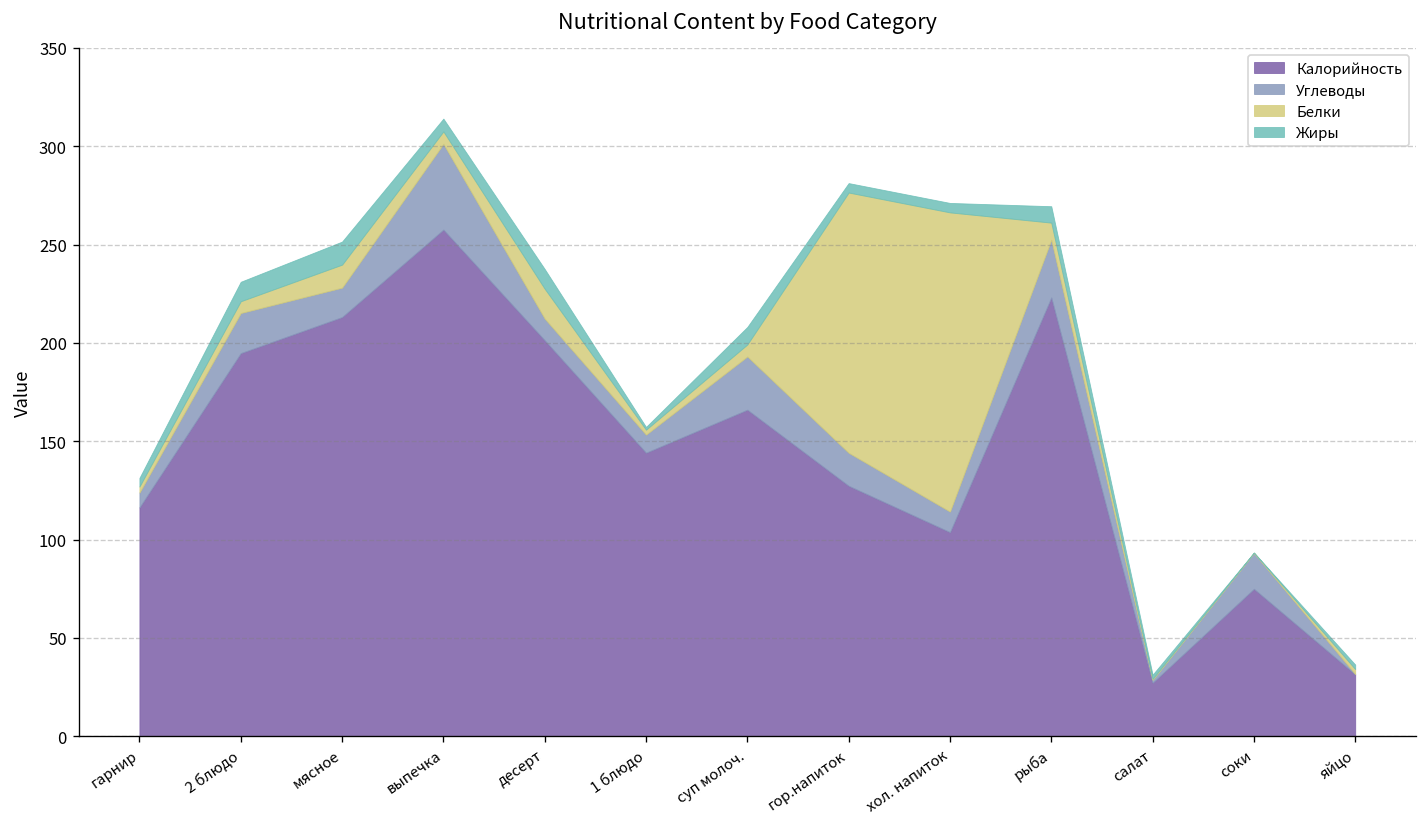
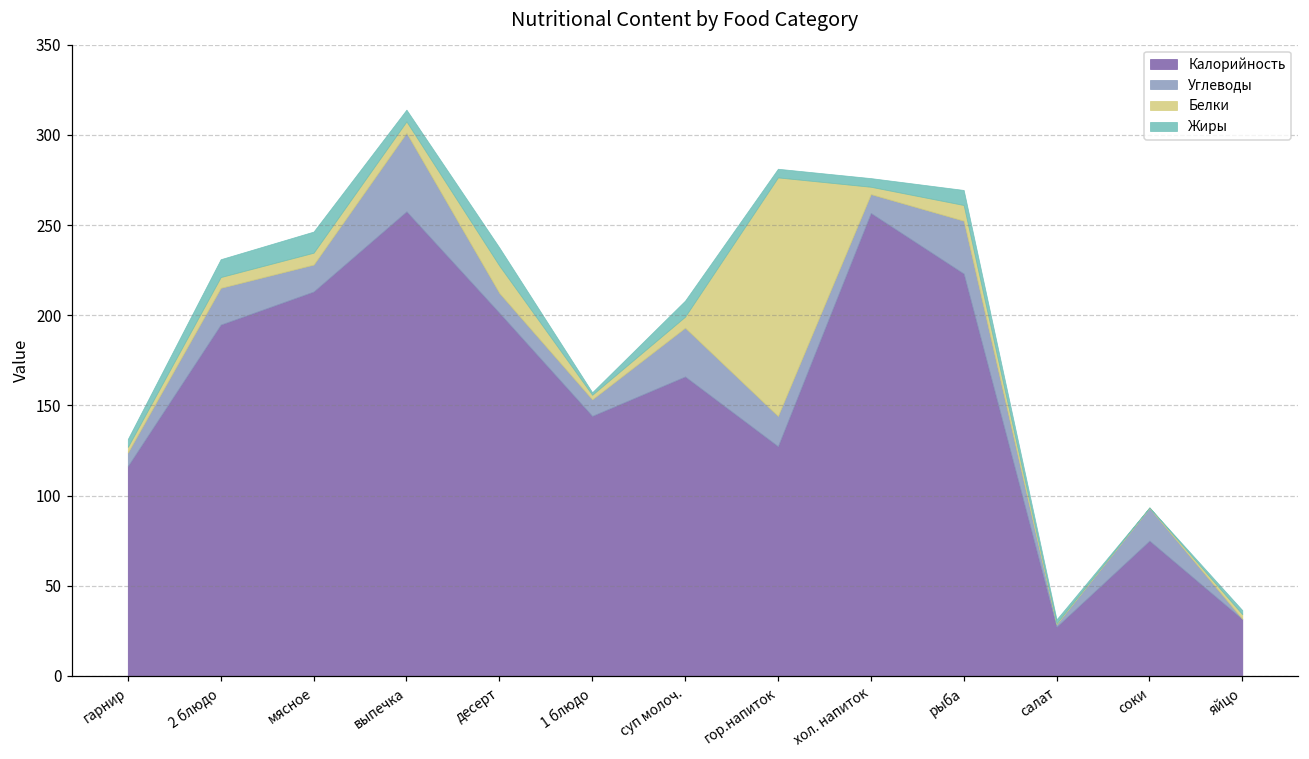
  {
    "Калорийность": {
      "гарнир": 116,
      "2 блюдо": 195,
      "мясное": 213,
      "выпечка": 258,
      "десерт": 201,
      "1 блюдо": 144,
      "суп молоч.": 166,
      "гор.напиток": 127,
-     "хол. напиток": 104,
+     "хол. напиток": 257,
      "рыба": 223,
      "соки": 75
    },
    "Белки": {
      "гарнир": 3,
      "2 блюдо": 6,
-     "мясное": 12,
+     "мясное": 7,
      "выпечка": 6,
      "десерт": 15,
      "суп молоч.": 6,
      "гор.напиток": 132,
-     "хол. напиток": 152,
+     "хол. напиток": 4,
      "рыба": 9,
      "яйцо": 3
    }
  }
